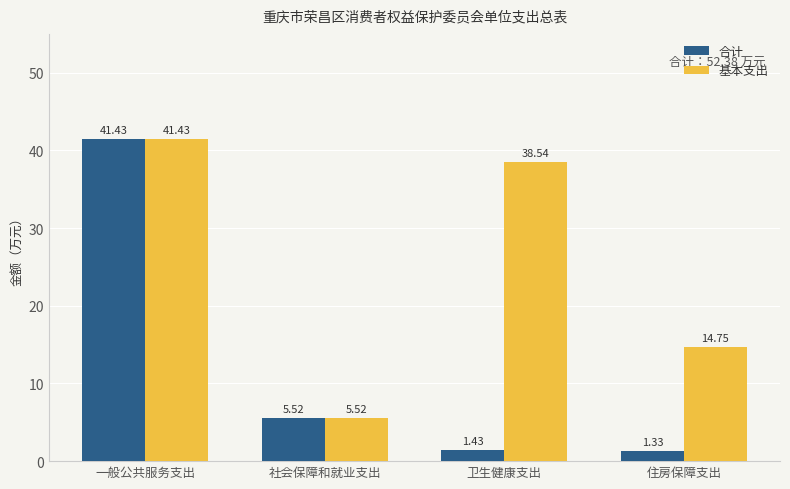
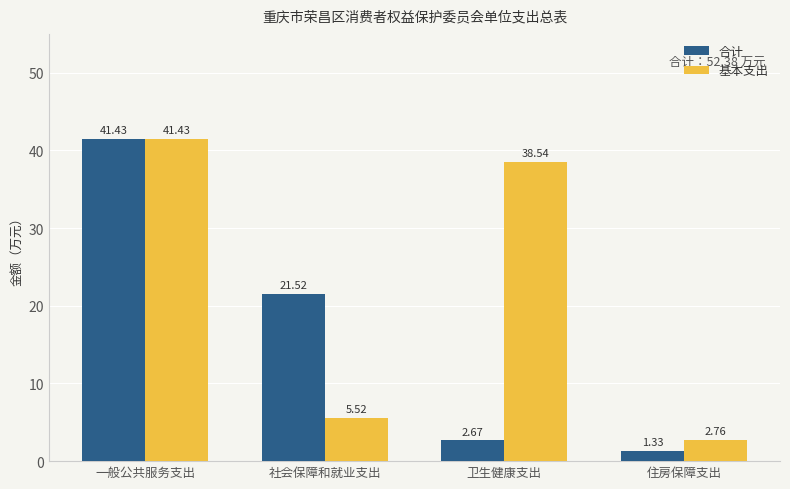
  {
    "合计": {
      "一般公共服务支出": 41.43,
-     "社会保障和就业支出": 5.52,
-     "卫生健康支出": 1.43,
+     "社会保障和就业支出": 21.52,
+     "卫生健康支出": 2.67,
      "住房保障支出": 1.33
    },
    "基本支出": {
      "一般公共服务支出": 41.43,
      "社会保障和就业支出": 5.52,
      "卫生健康支出": 38.54,
-     "住房保障支出": 14.75
+     "住房保障支出": 2.76
    }
  }
